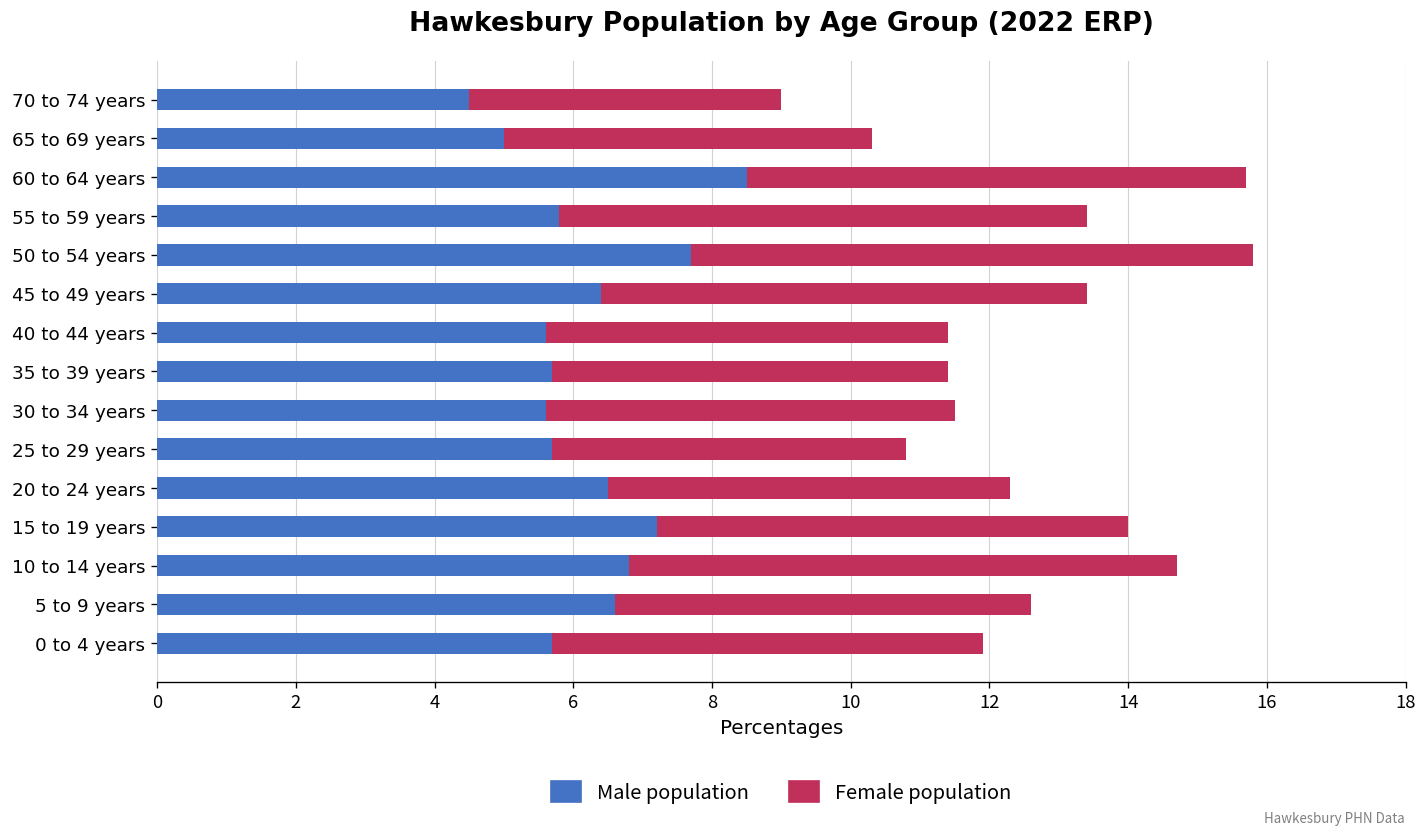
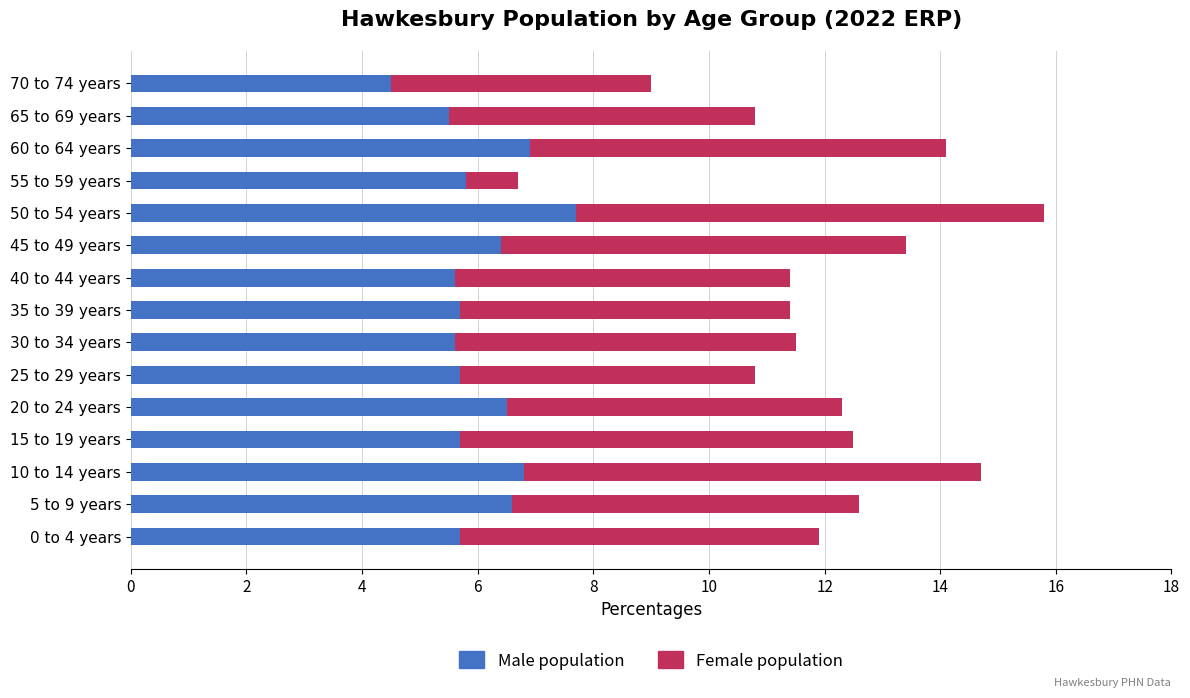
  {
    "Male population": {
      "70 to 74 years": 4.5,
-     "65 to 69 years": 5.0,
-     "60 to 64 years": 8.5,
+     "65 to 69 years": 5.5,
+     "60 to 64 years": 6.9,
      "55 to 59 years": 5.8,
      "50 to 54 years": 7.7,
      "45 to 49 years": 6.4,
      "40 to 44 years": 5.6,
      "35 to 39 years": 5.7,
      "30 to 34 years": 5.6,
      "25 to 29 years": 5.7,
      "20 to 24 years": 6.5,
-     "15 to 19 years": 7.2,
+     "15 to 19 years": 5.7,
      "10 to 14 years": 6.8,
      "5 to 9 years": 6.6,
      "0 to 4 years": 5.7
    },
    "Female population": {
      "70 to 74 years": 4.5,
      "65 to 69 years": 5.3,
      "60 to 64 years": 7.2,
-     "55 to 59 years": 7.6,
+     "55 to 59 years": 0.9,
      "50 to 54 years": 8.1,
      "45 to 49 years": 7.0,
      "40 to 44 years": 5.8,
      "35 to 39 years": 5.7,
      "30 to 34 years": 5.9,
      "25 to 29 years": 5.1,
      "20 to 24 years": 5.8,
      "15 to 19 years": 6.8,
      "10 to 14 years": 7.9,
      "5 to 9 years": 6.0,
      "0 to 4 years": 6.2
    }
  }
